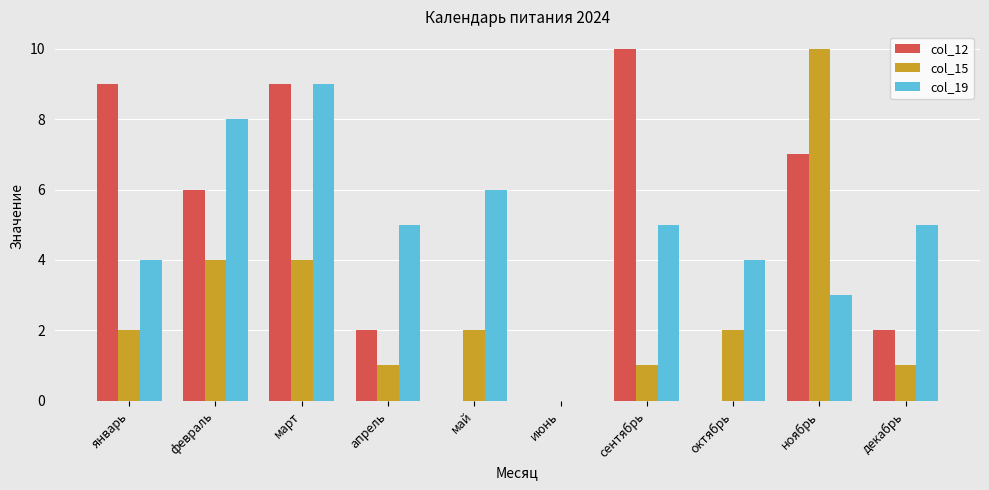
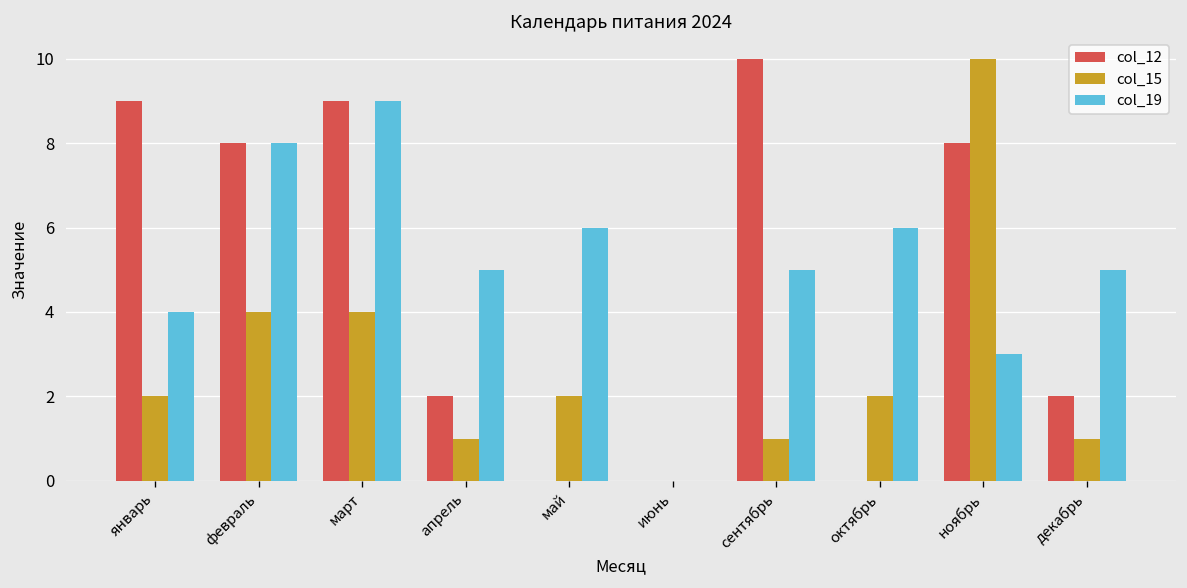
  {
    "col_12": {
      "январь": 9,
-     "февраль": 6,
+     "февраль": 8,
      "март": 9,
      "апрель": 2,
      "май": 0,
      "июнь": 0,
      "сентябрь": 10,
      "октябрь": 0,
-     "ноябрь": 7,
+     "ноябрь": 8,
      "декабрь": 2
    },
    "col_15": {
      "январь": 2,
      "февраль": 4,
      "март": 4,
      "апрель": 1,
      "май": 2,
      "июнь": 0,
      "сентябрь": 1,
      "октябрь": 2,
      "ноябрь": 10,
      "декабрь": 1
    },
    "col_19": {
      "январь": 4,
      "февраль": 8,
      "март": 9,
      "апрель": 5,
      "май": 6,
      "июнь": 0,
      "сентябрь": 5,
-     "октябрь": 4,
+     "октябрь": 6,
      "ноябрь": 3,
      "декабрь": 5
    }
  }
